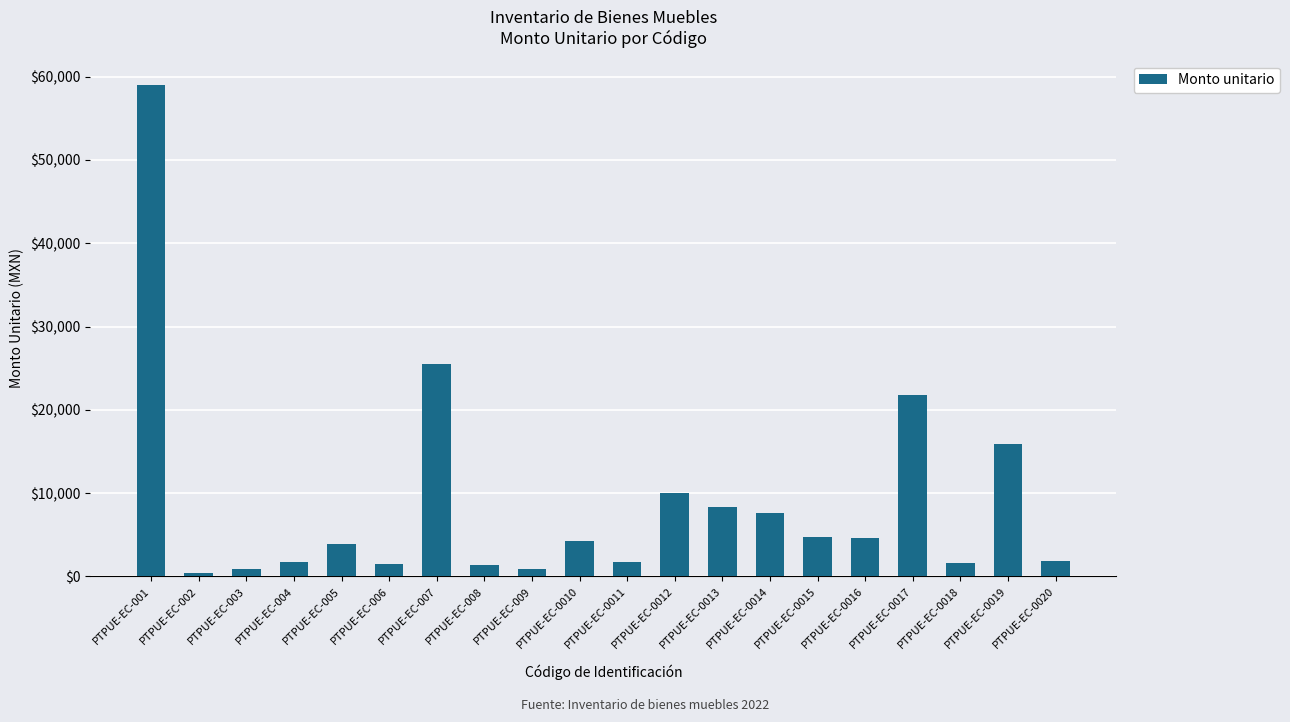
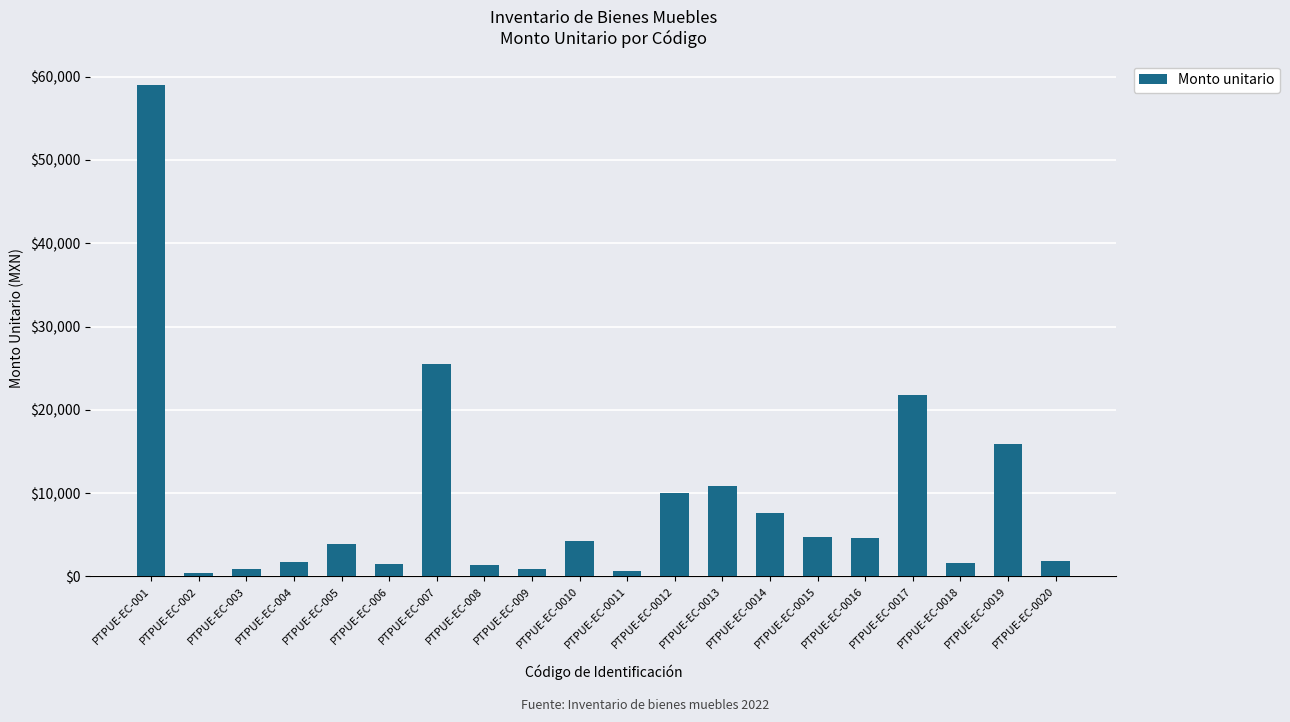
  {
    "PTPUE-EC-001": "$59,000",
    "PTPUE-EC-002": "$0",
    "PTPUE-EC-003": "$1,000",
    "PTPUE-EC-004": "$2,000",
    "PTPUE-EC-005": "$4,000",
    "PTPUE-EC-006": "$1,000",
    "PTPUE-EC-007": "$26,000",
    "PTPUE-EC-008": "$1,000",
    "PTPUE-EC-009": "$1,000",
    "PTPUE-EC-0010": "$4,000",
-   "PTPUE-EC-0011": "$2,000",
+   "PTPUE-EC-0011": "$1,000",
    "PTPUE-EC-0012": "$10,000",
-   "PTPUE-EC-0013": "$8,000",
+   "PTPUE-EC-0013": "$11,000",
    "PTPUE-EC-0014": "$8,000",
    "PTPUE-EC-0015": "$5,000",
    "PTPUE-EC-0016": "$5,000",
    "PTPUE-EC-0017": "$22,000",
    "PTPUE-EC-0018": "$2,000",
    "PTPUE-EC-0019": "$16,000",
    "PTPUE-EC-0020": "$2,000"
  }
